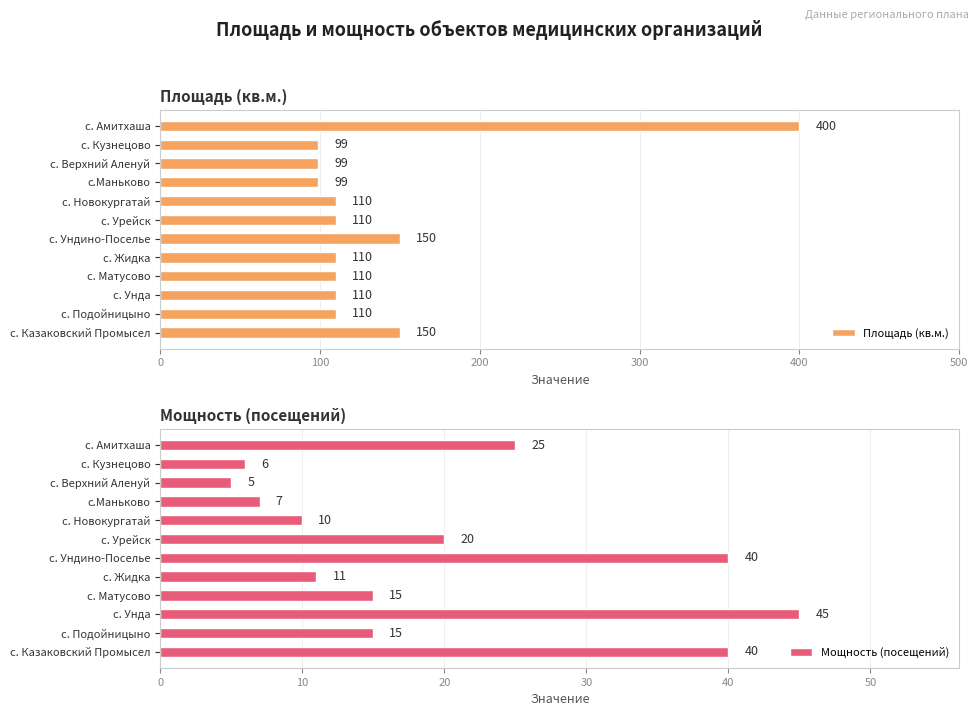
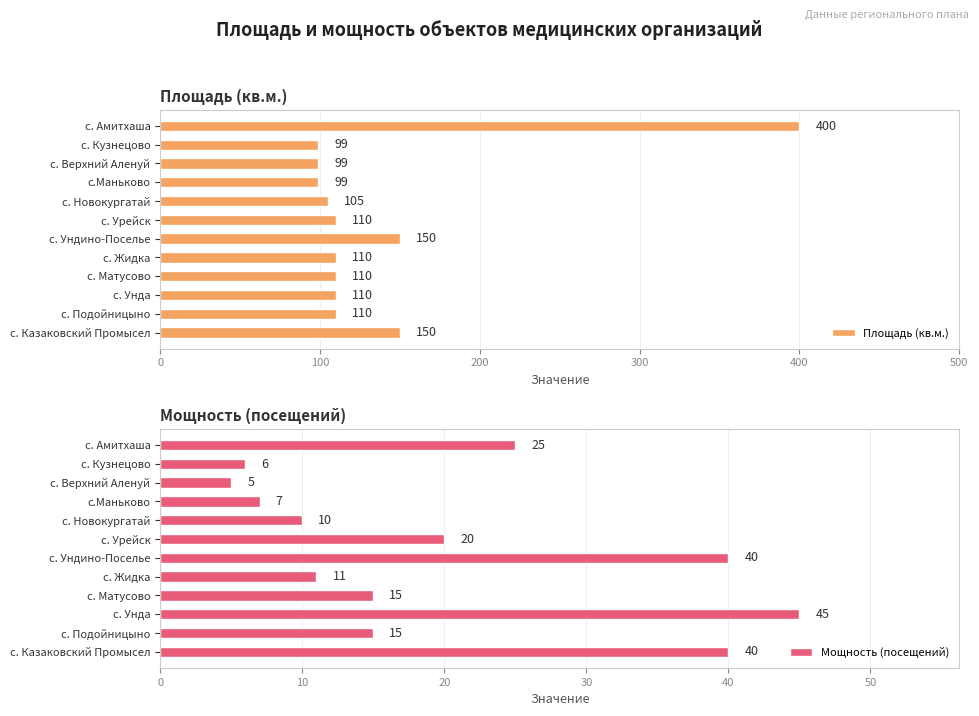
  {
    "Площадь (кв.м.)": {
      "с. Амитхаша": 400,
      "с. Кузнецово": 99,
      "с. Верхний Аленуй": 99,
      "с.Маньково": 99,
-     "с. Новокургатай": 110,
+     "с. Новокургатай": 105,
      "с. Урейск": 110,
      "с. Ундино-Поселье": 150,
      "с. Жидка": 110,
      "с. Матусово": 110,
      "с. Унда": 110,
      "с. Подойницыно": 110,
      "с. Казаковский Промысел": 150
    },
    "Мощность (посещений)": {
      "с. Амитхаша": 25,
      "с. Кузнецово": 6,
      "с. Верхний Аленуй": 5,
      "с.Маньково": 7,
      "с. Новокургатай": 10,
      "с. Урейск": 20,
      "с. Ундино-Поселье": 40,
      "с. Жидка": 11,
      "с. Матусово": 15,
      "с. Унда": 45,
      "с. Подойницыно": 15,
      "с. Казаковский Промысел": 40
    }
  }
